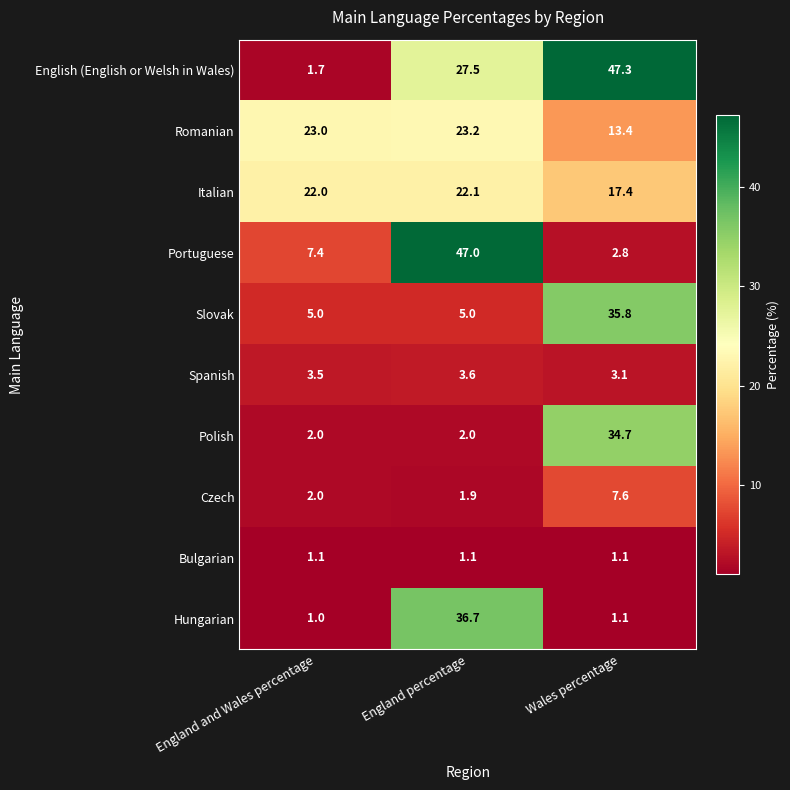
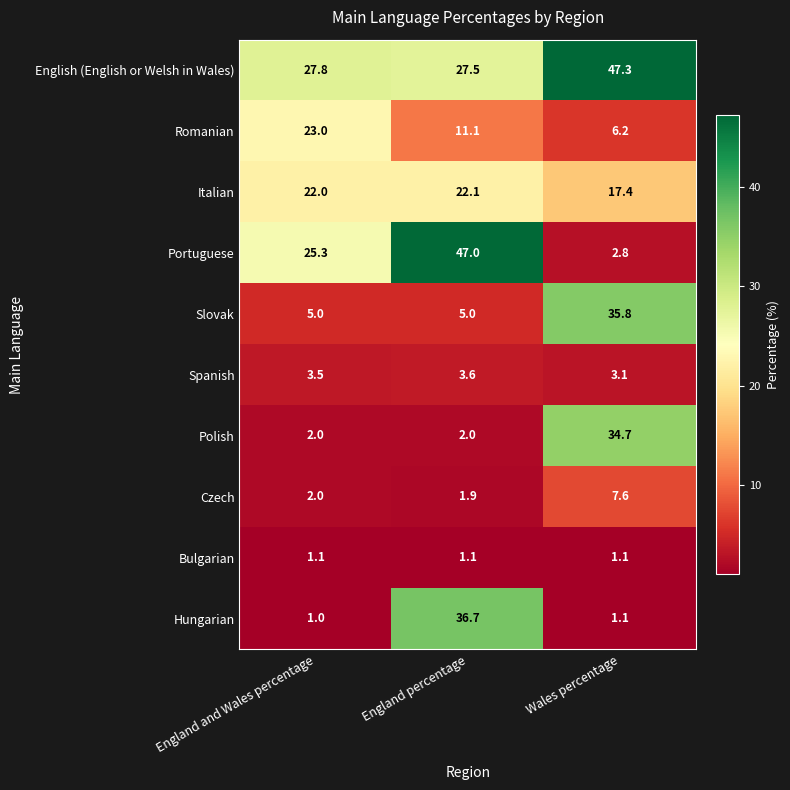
  {
    "English (English or Welsh in Wales)": {
-     "England and Wales percentage": 1.7,
+     "England and Wales percentage": 27.8,
      "England percentage": 27.5,
      "Wales percentage": 47.3
    },
    "Romanian": {
      "England and Wales percentage": 23.0,
-     "England percentage": 23.2,
-     "Wales percentage": 13.4
+     "England percentage": 11.1,
+     "Wales percentage": 6.2
    },
    "Italian": {
      "England and Wales percentage": 22.0,
      "England percentage": 22.1,
      "Wales percentage": 17.4
    },
    "Portuguese": {
-     "England and Wales percentage": 7.4,
+     "England and Wales percentage": 25.3,
      "England percentage": 47.0,
      "Wales percentage": 2.8
    },
    "Slovak": {
      "England and Wales percentage": 5.0,
      "England percentage": 5.0,
      "Wales percentage": 35.8
    },
    "Spanish": {
      "England and Wales percentage": 3.5,
      "England percentage": 3.6,
      "Wales percentage": 3.1
    },
    "Polish": {
      "England and Wales percentage": 2.0,
      "England percentage": 2.0,
      "Wales percentage": 34.7
    },
    "Czech": {
      "England and Wales percentage": 2.0,
      "England percentage": 1.9,
      "Wales percentage": 7.6
    },
    "Bulgarian": {
      "England and Wales percentage": 1.1,
      "England percentage": 1.1,
      "Wales percentage": 1.1
    },
    "Hungarian": {
      "England and Wales percentage": 1.0,
      "England percentage": 36.7,
      "Wales percentage": 1.1
    }
  }
